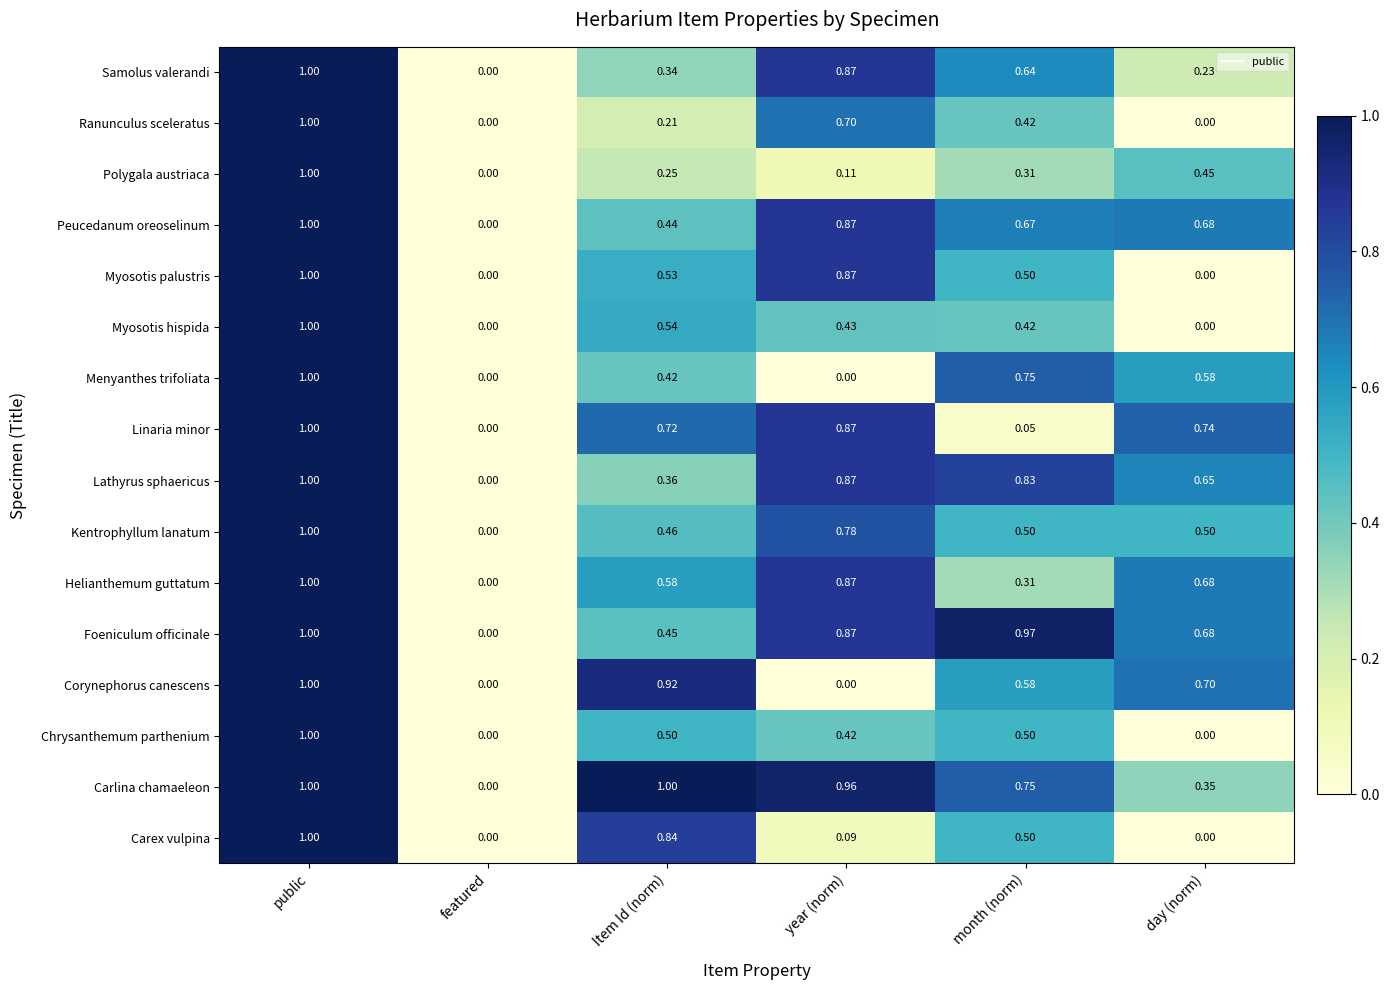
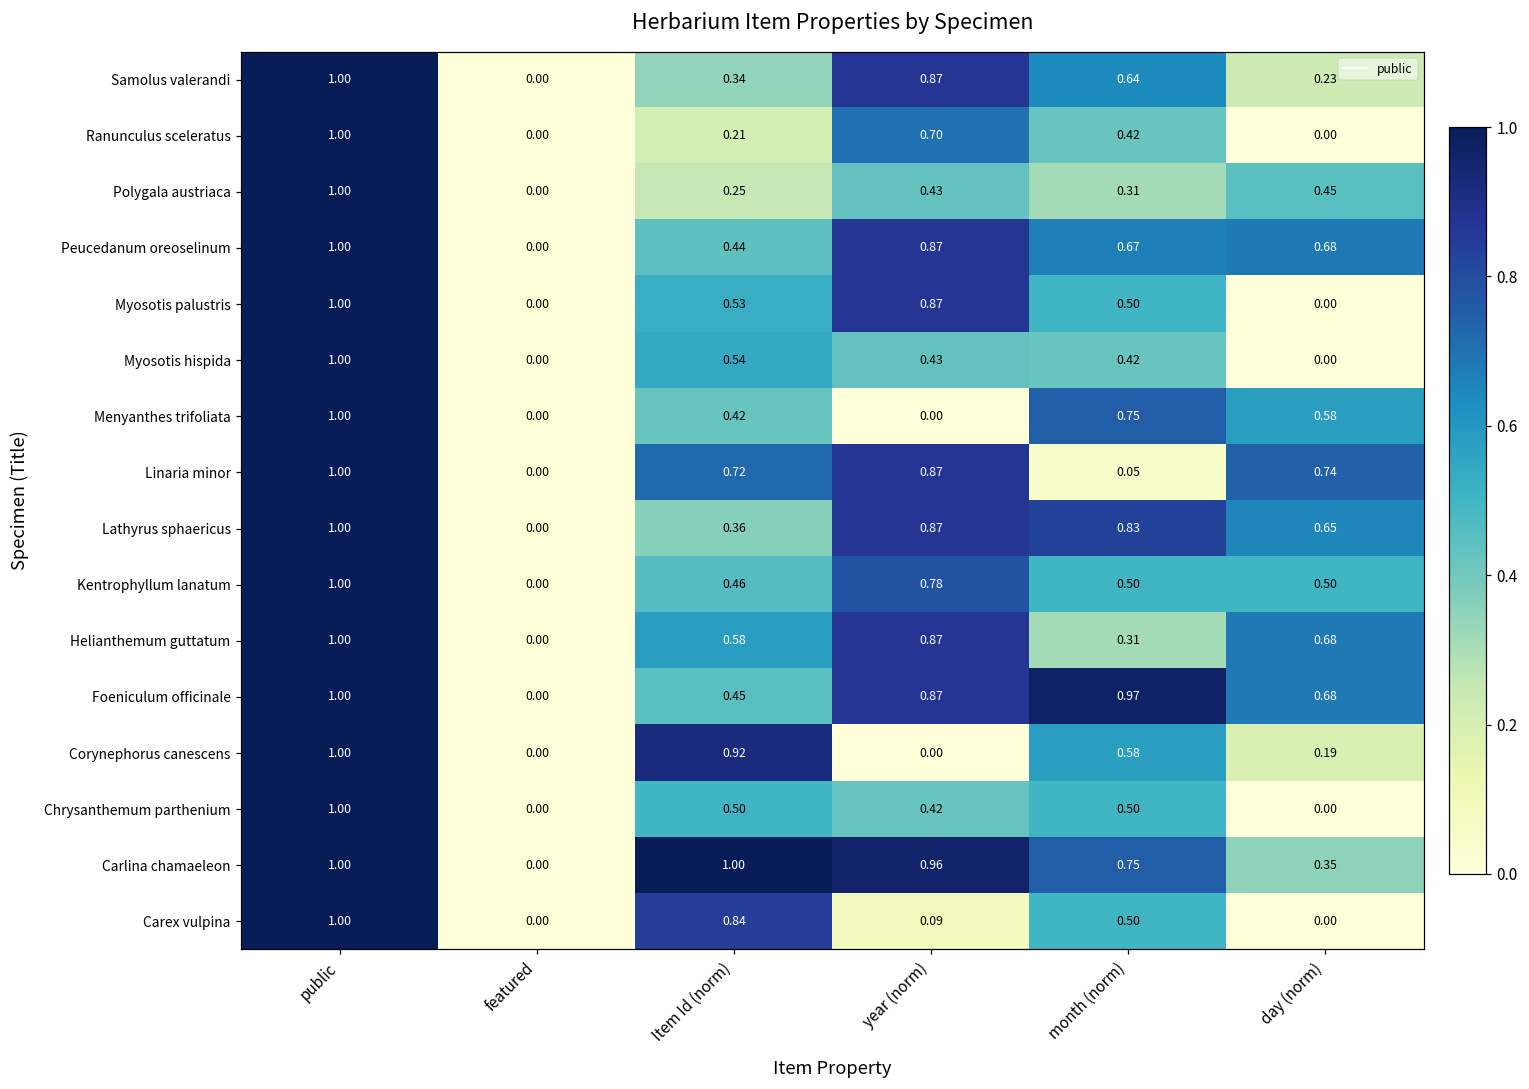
  {
    "Samolus valerandi": {
      "public": 1.00,
      "featured": 0.00,
      "Item Id (norm)": 0.34,
      "year (norm)": 0.87,
      "month (norm)": 0.64,
      "day (norm)": 0.23
    },
    "Ranunculus sceleratus": {
      "public": 1.00,
      "featured": 0.00,
      "Item Id (norm)": 0.21,
      "year (norm)": 0.70,
      "month (norm)": 0.42,
      "day (norm)": 0.00
    },
    "Polygala austriaca": {
      "public": 1.00,
      "featured": 0.00,
      "Item Id (norm)": 0.25,
-     "year (norm)": 0.11,
+     "year (norm)": 0.43,
      "month (norm)": 0.31,
      "day (norm)": 0.45
    },
    "Peucedanum oreoselinum": {
      "public": 1.00,
      "featured": 0.00,
      "Item Id (norm)": 0.44,
      "year (norm)": 0.87,
      "month (norm)": 0.67,
      "day (norm)": 0.68
    },
    "Myosotis palustris": {
      "public": 1.00,
      "featured": 0.00,
      "Item Id (norm)": 0.53,
      "year (norm)": 0.87,
      "month (norm)": 0.50,
      "day (norm)": 0.00
    },
    "Myosotis hispida": {
      "public": 1.00,
      "featured": 0.00,
      "Item Id (norm)": 0.54,
      "year (norm)": 0.43,
      "month (norm)": 0.42,
      "day (norm)": 0.00
    },
    "Menyanthes trifoliata": {
      "public": 1.00,
      "featured": 0.00,
      "Item Id (norm)": 0.42,
      "year (norm)": 0.00,
      "month (norm)": 0.75,
      "day (norm)": 0.58
    },
    "Linaria minor": {
      "public": 1.00,
      "featured": 0.00,
      "Item Id (norm)": 0.72,
      "year (norm)": 0.87,
      "month (norm)": 0.05,
      "day (norm)": 0.74
    },
    "Lathyrus sphaericus": {
      "public": 1.00,
      "featured": 0.00,
      "Item Id (norm)": 0.36,
      "year (norm)": 0.87,
      "month (norm)": 0.83,
      "day (norm)": 0.65
    },
    "Kentrophyllum lanatum": {
      "public": 1.00,
      "featured": 0.00,
      "Item Id (norm)": 0.46,
      "year (norm)": 0.78,
      "month (norm)": 0.50,
      "day (norm)": 0.50
    },
    "Helianthemum guttatum": {
      "public": 1.00,
      "featured": 0.00,
      "Item Id (norm)": 0.58,
      "year (norm)": 0.87,
      "month (norm)": 0.31,
      "day (norm)": 0.68
    },
    "Foeniculum officinale": {
      "public": 1.00,
      "featured": 0.00,
      "Item Id (norm)": 0.45,
      "year (norm)": 0.87,
      "month (norm)": 0.97,
      "day (norm)": 0.68
    },
    "Corynephorus canescens": {
      "public": 1.00,
      "featured": 0.00,
      "Item Id (norm)": 0.92,
      "year (norm)": 0.00,
      "month (norm)": 0.58,
-     "day (norm)": 0.70
+     "day (norm)": 0.19
    },
    "Chrysanthemum parthenium": {
      "public": 1.00,
      "featured": 0.00,
      "Item Id (norm)": 0.50,
      "year (norm)": 0.42,
      "month (norm)": 0.50,
      "day (norm)": 0.00
    },
    "Carlina chamaeleon": {
      "public": 1.00,
      "featured": 0.00,
      "Item Id (norm)": 1.00,
      "year (norm)": 0.96,
      "month (norm)": 0.75,
      "day (norm)": 0.35
    },
    "Carex vulpina": {
      "public": 1.00,
      "featured": 0.00,
      "Item Id (norm)": 0.84,
      "year (norm)": 0.09,
      "month (norm)": 0.50,
      "day (norm)": 0.00
    }
  }
